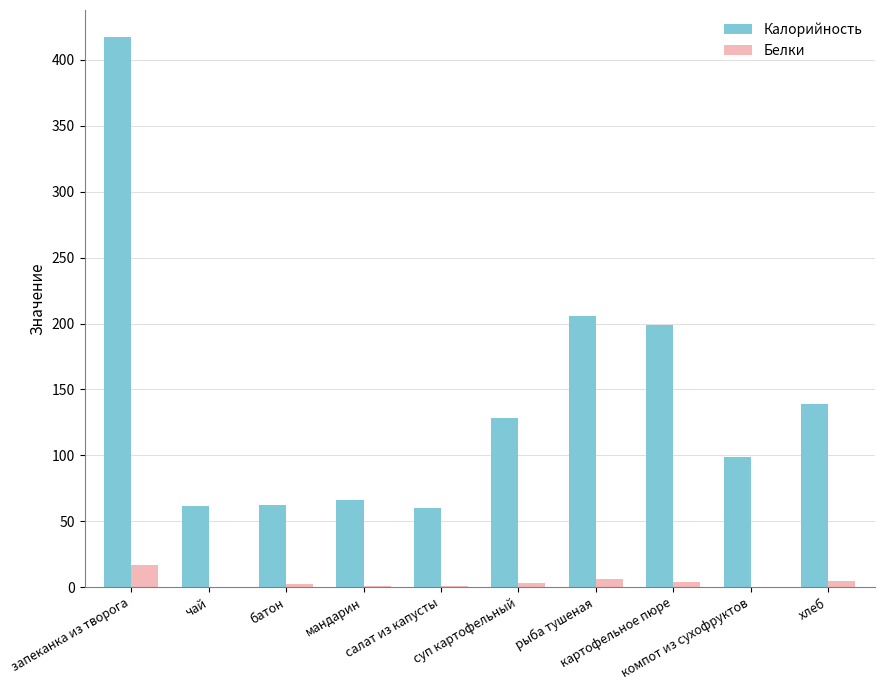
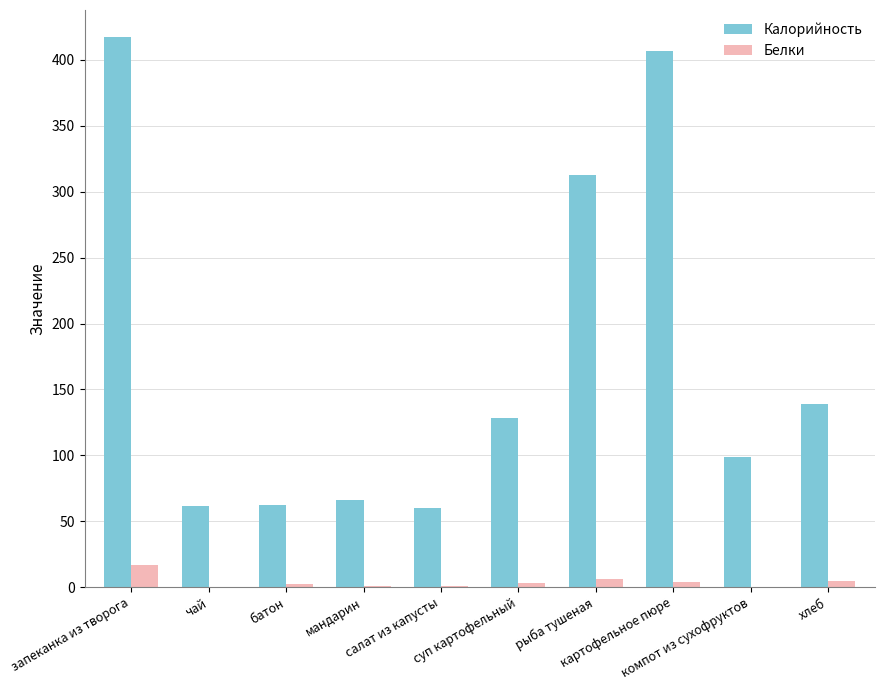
  {
    "Калорийность": {
      "запеканка из творога": 417,
      "чай": 61,
      "батон": 63,
      "мандарин": 66,
      "салат из капусты": 60,
      "суп картофельный": 128,
-     "рыба тушеная": 206,
-     "картофельное пюре": 199,
+     "рыба тушеная": 313,
+     "картофельное пюре": 407,
      "компот из сухофруктов": 99,
      "хлеб": 139
    },
    "Белки": {
      "запеканка из творога": 17,
      "чай": 0,
      "батон": 2,
      "суп картофельный": 3,
      "рыба тушеная": 6,
      "картофельное пюре": 4,
      "компот из сухофруктов": 0,
      "хлеб": 5
    }
  }
